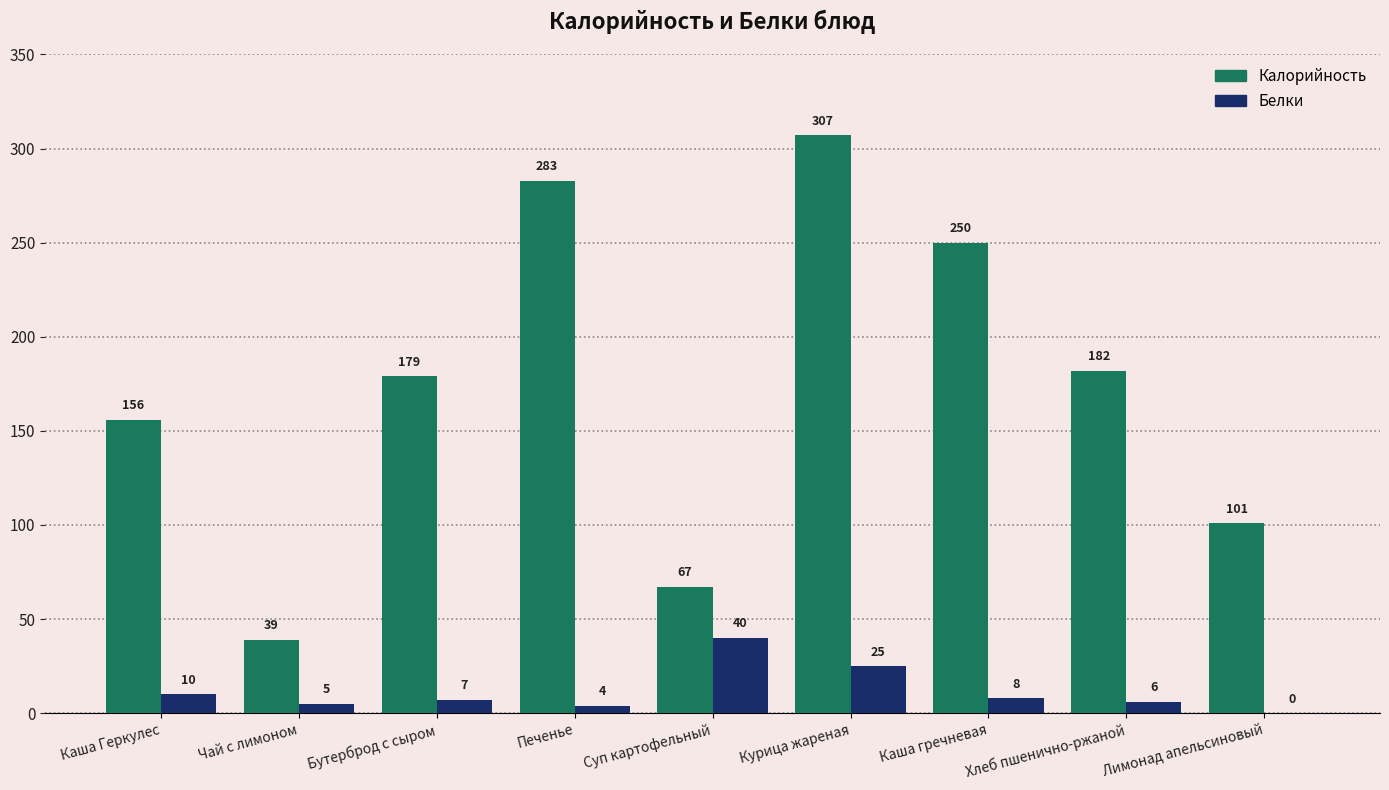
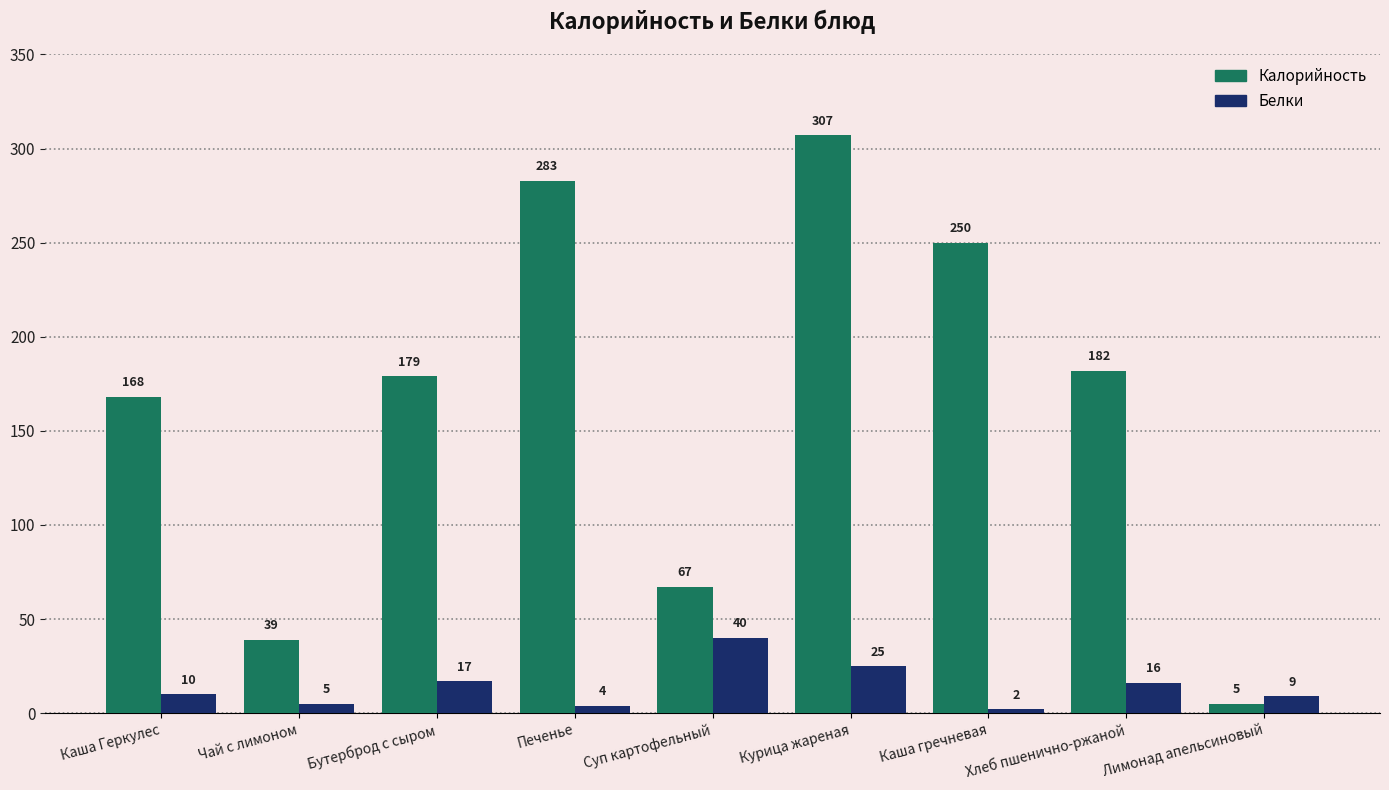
  {
    "Калорийность": {
-     "Каша Геркулес": 156,
+     "Каша Геркулес": 168,
      "Чай с лимоном": 39,
      "Бутерброд с сыром": 179,
      "Печенье": 283,
      "Суп картофельный": 67,
      "Курица жареная": 307,
      "Каша гречневая": 250,
      "Хлеб пшенично-ржаной": 182,
-     "Лимонад апельсиновый": 101
+     "Лимонад апельсиновый": 5
    },
    "Белки": {
      "Каша Геркулес": 10,
      "Чай с лимоном": 5,
-     "Бутерброд с сыром": 7,
+     "Бутерброд с сыром": 17,
      "Печенье": 4,
      "Суп картофельный": 40,
      "Курица жареная": 25,
-     "Каша гречневая": 8,
-     "Хлеб пшенично-ржаной": 6,
-     "Лимонад апельсиновый": 0
+     "Каша гречневая": 2,
+     "Хлеб пшенично-ржаной": 16,
+     "Лимонад апельсиновый": 9
    }
  }
